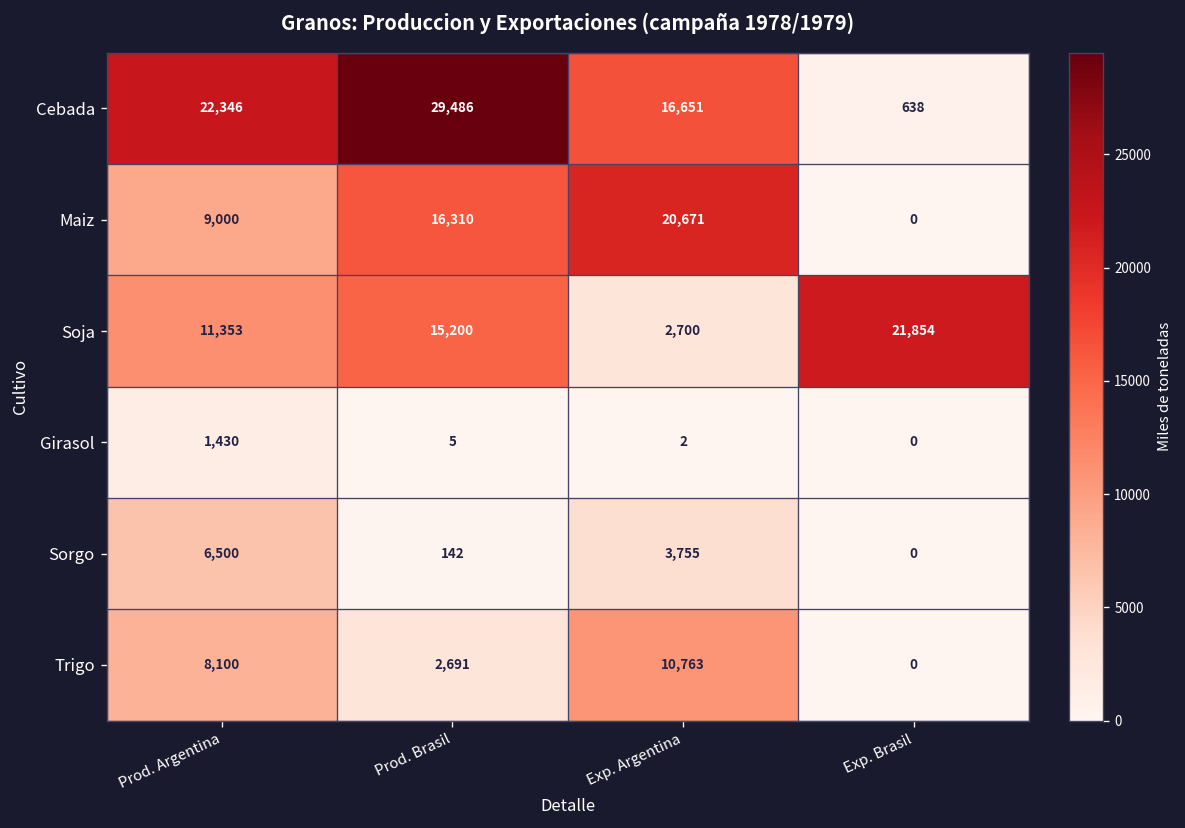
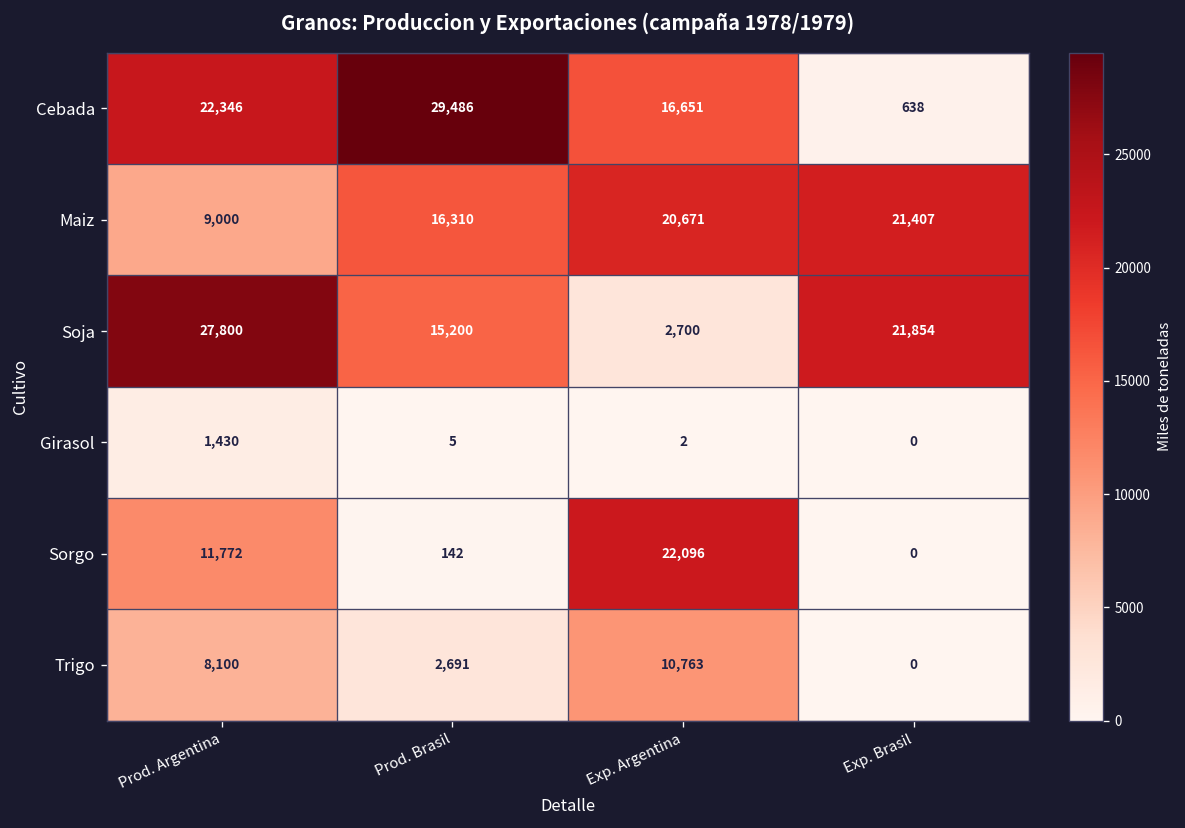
  {
    "Cebada": {
      "Prod. Argentina": "22,346",
      "Prod. Brasil": "29,486",
      "Exp. Argentina": "16,651",
      "Exp. Brasil": "638"
    },
    "Maiz": {
      "Prod. Argentina": "9,000",
      "Prod. Brasil": "16,310",
      "Exp. Argentina": "20,671",
-     "Exp. Brasil": "0"
+     "Exp. Brasil": "21,407"
    },
    "Soja": {
-     "Prod. Argentina": "11,353",
+     "Prod. Argentina": "27,800",
      "Prod. Brasil": "15,200",
      "Exp. Argentina": "2,700",
      "Exp. Brasil": "21,854"
    },
    "Girasol": {
      "Prod. Argentina": "1,430",
      "Prod. Brasil": "5",
      "Exp. Argentina": "2",
      "Exp. Brasil": "0"
    },
    "Sorgo": {
-     "Prod. Argentina": "6,500",
+     "Prod. Argentina": "11,772",
      "Prod. Brasil": "142",
-     "Exp. Argentina": "3,755",
+     "Exp. Argentina": "22,096",
      "Exp. Brasil": "0"
    },
    "Trigo": {
      "Prod. Argentina": "8,100",
      "Prod. Brasil": "2,691",
      "Exp. Argentina": "10,763",
      "Exp. Brasil": "0"
    }
  }
